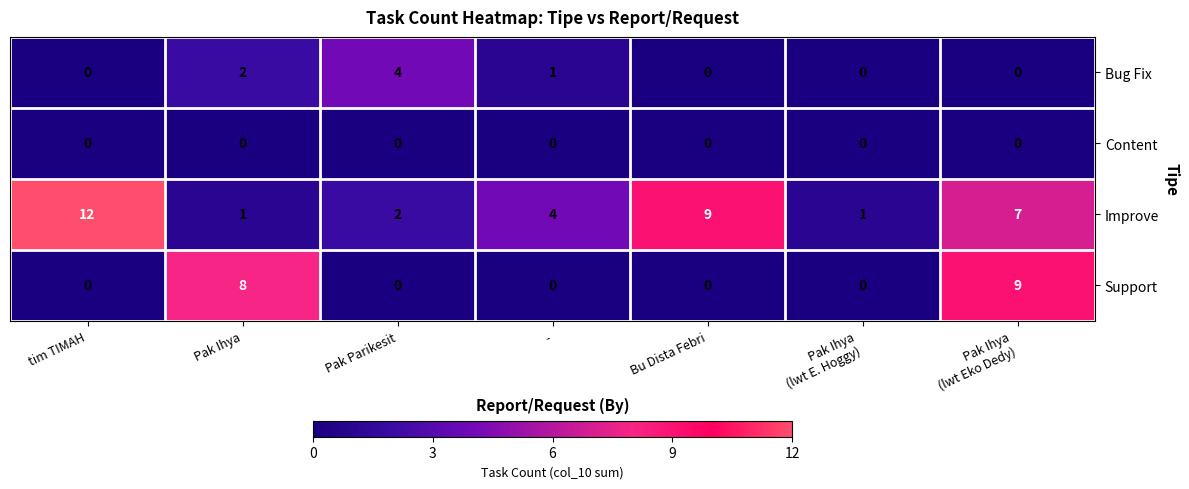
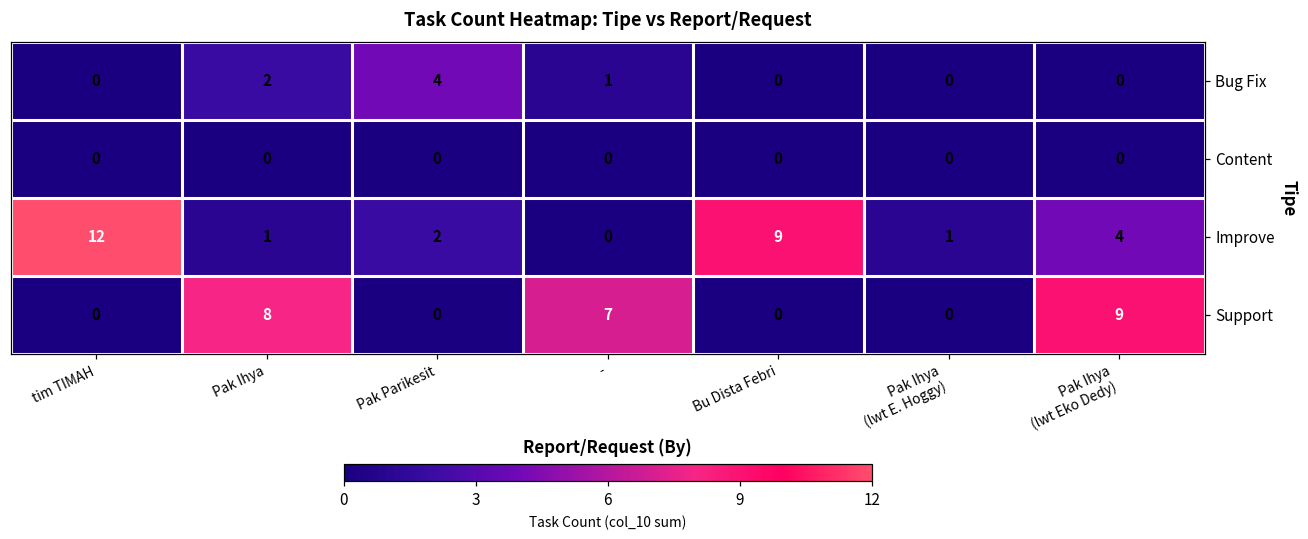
  {
    "Bug Fix": {
      "tim TIMAH": 0,
      "Pak Ihya": 2,
      "Pak Parikesit": 4,
      "-": 1,
      "Bu Dista Febri": 0,
      "Pak Ihya (lwt E. Hoggy)": 0,
      "Pak Ihya (lwt Eko Dedy)": 0
    },
    "Content": {
      "tim TIMAH": 0,
      "Pak Ihya": 0,
      "Pak Parikesit": 0,
      "-": 0,
      "Bu Dista Febri": 0,
      "Pak Ihya (lwt E. Hoggy)": 0,
      "Pak Ihya (lwt Eko Dedy)": 0
    },
    "Improve": {
      "tim TIMAH": 12,
      "Pak Ihya": 1,
      "Pak Parikesit": 2,
-     "-": 4,
+     "-": 0,
      "Bu Dista Febri": 9,
      "Pak Ihya (lwt E. Hoggy)": 1,
-     "Pak Ihya (lwt Eko Dedy)": 7
+     "Pak Ihya (lwt Eko Dedy)": 4
    },
    "Support": {
      "tim TIMAH": 0,
      "Pak Ihya": 8,
      "Pak Parikesit": 0,
-     "-": 0,
+     "-": 7,
      "Bu Dista Febri": 0,
      "Pak Ihya (lwt E. Hoggy)": 0,
      "Pak Ihya (lwt Eko Dedy)": 9
    }
  }
